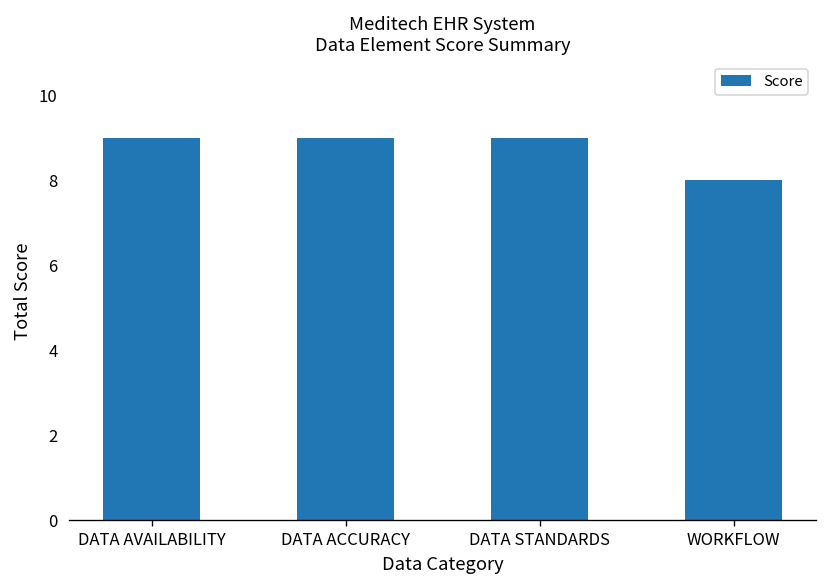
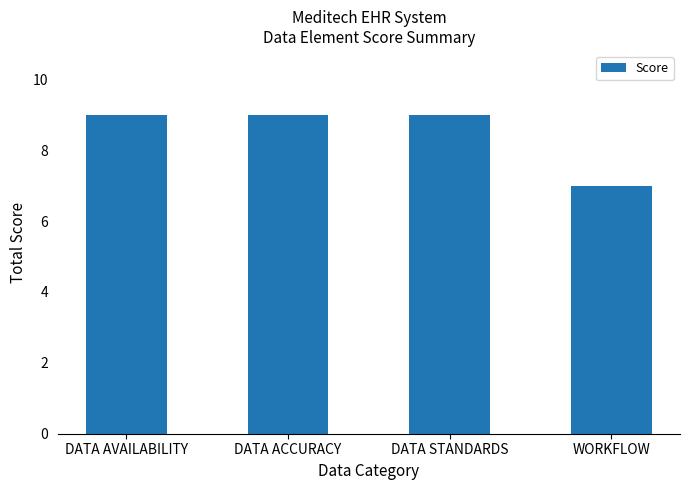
  {
    "DATA AVAILABILITY": 9,
    "DATA ACCURACY": 9,
    "DATA STANDARDS": 9,
-   "WORKFLOW": 8
+   "WORKFLOW": 7
  }
